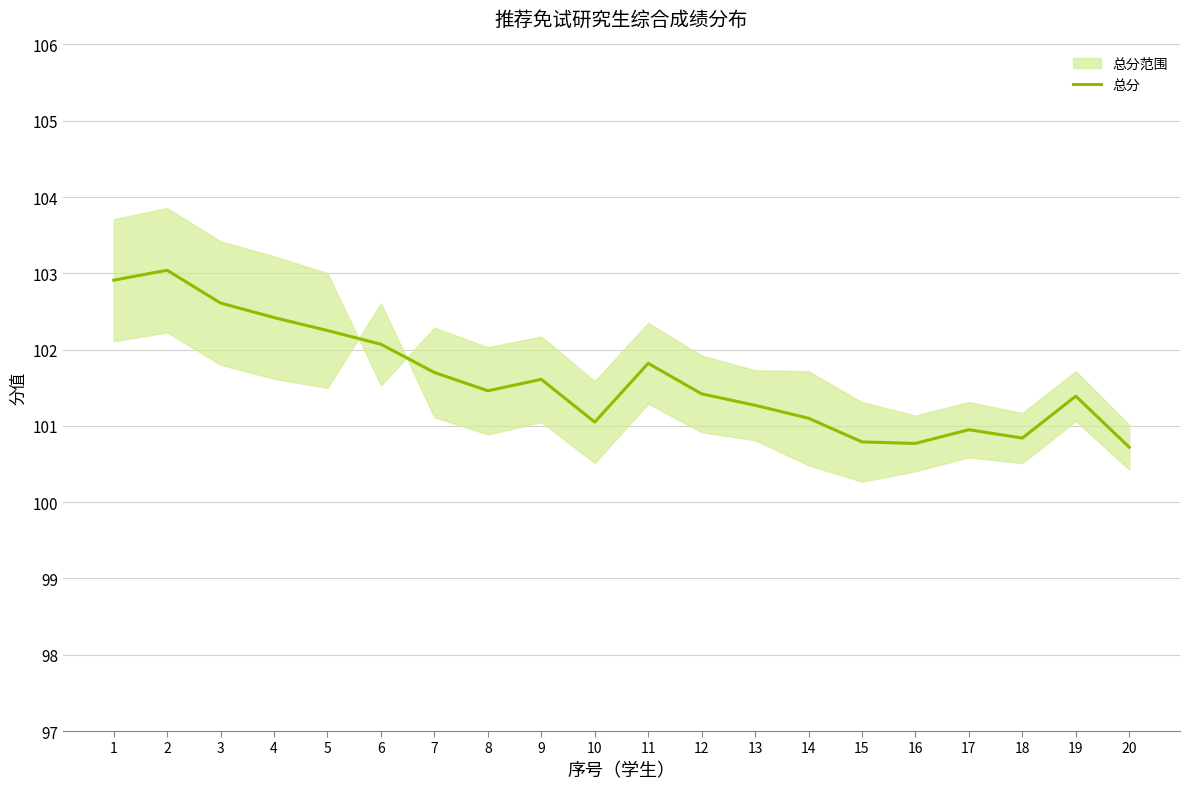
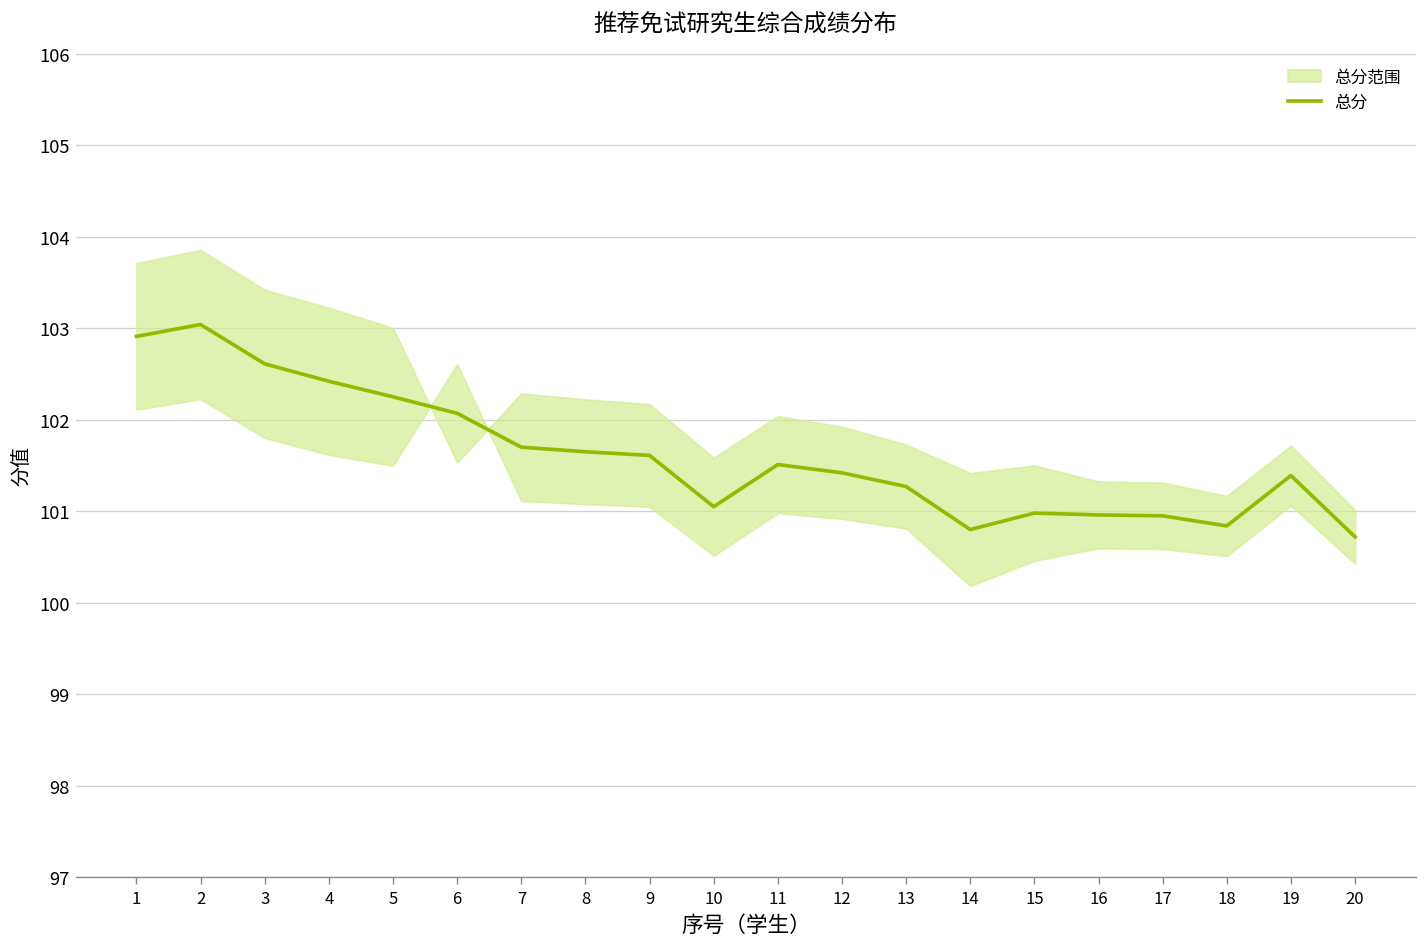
  {
    "总分": {
      "1": 102.9,
      "2": 103.0,
      "3": 102.6,
      "4": 102.4,
      "5": 102.3,
      "6": 102.1,
      "7": 101.7,
-     "8": 101.5,
+     "8": 101.7,
      "9": 101.6,
      "10": 101.1,
-     "11": 101.8,
+     "11": 101.5,
      "12": 101.4,
      "13": 101.3,
-     "14": 101.1,
-     "15": 100.8,
-     "16": 100.8,
+     "14": 100.8,
+     "15": 101.0,
+     "16": 101.0,
      "17": 101.0,
      "18": 100.8,
      "19": 101.4,
      "20": 100.7
    }
  }
